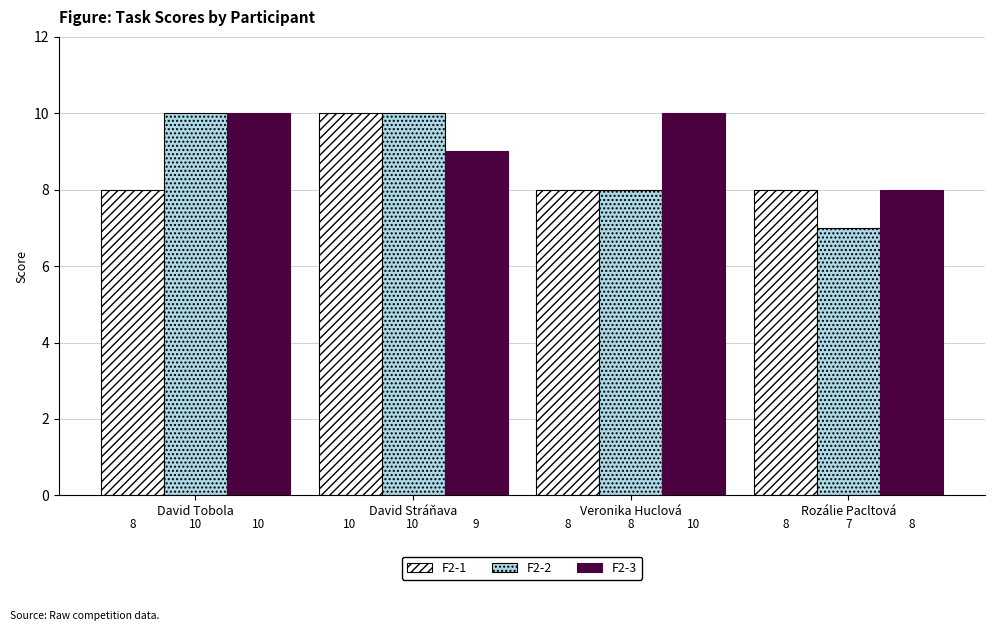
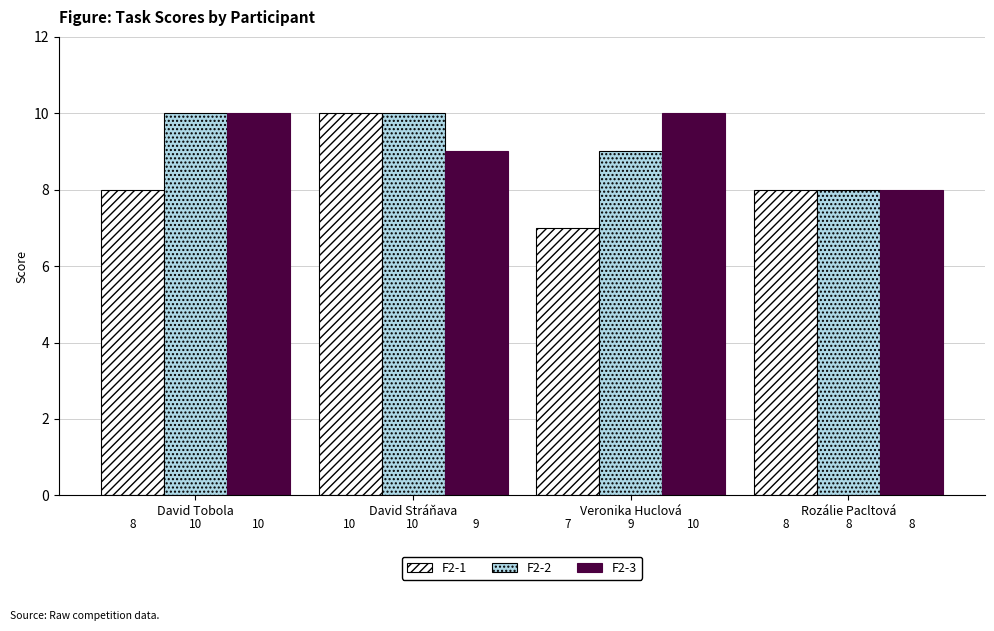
  {
    "F2-1": {
-     "Veronika Huclová": 8
+     "Veronika Huclová": 7
    },
    "F2-2": {
-     "Veronika Huclová": 8,
-     "Rozálie Pacltová": 7
+     "Veronika Huclová": 9,
+     "Rozálie Pacltová": 8
    },
    "F2-3": {
      "David Tobola": 10.0,
      "David Stráňava": 9.0,
      "Veronika Huclová": 10.0,
      "Rozálie Pacltová": 8.0
    }
  }
